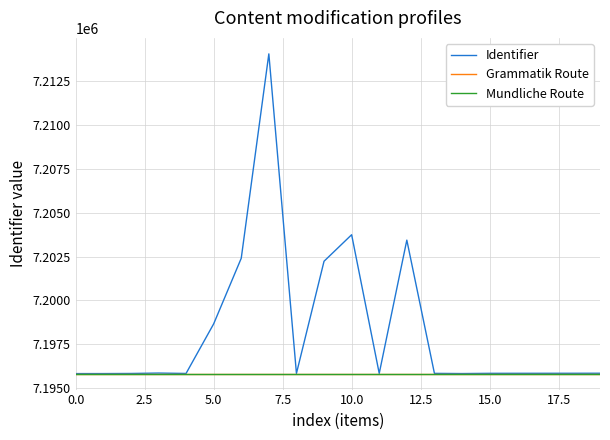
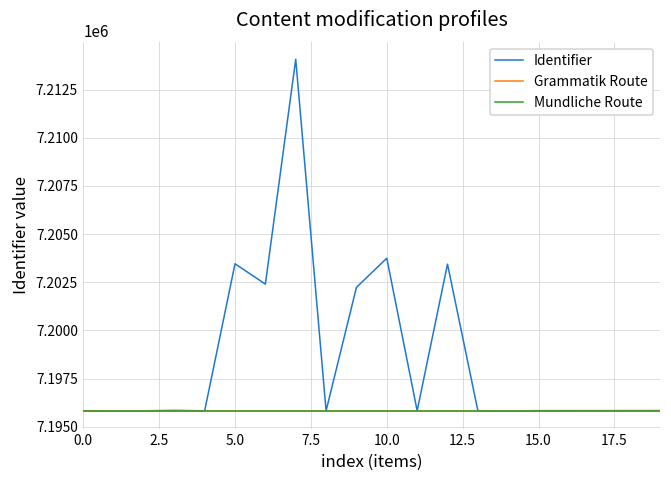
  {
    "Identifier": {
-     "5.0": 7198700,
+     "5.0": 7203500,
      "10.0": 7203800
    },
    "Mundliche Route": {
      "5.0": 7195800,
      "10.0": 7195800
    }
  }
